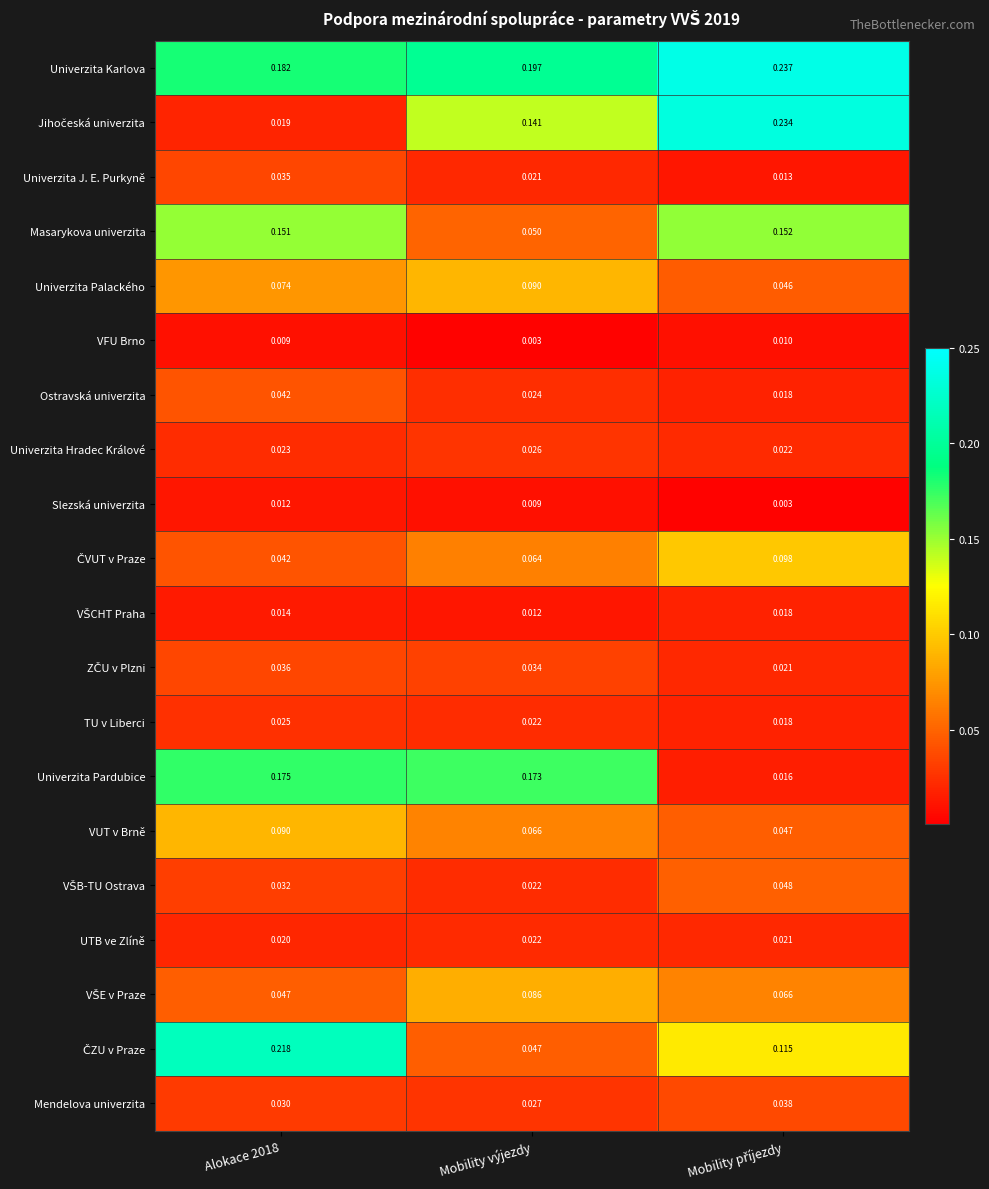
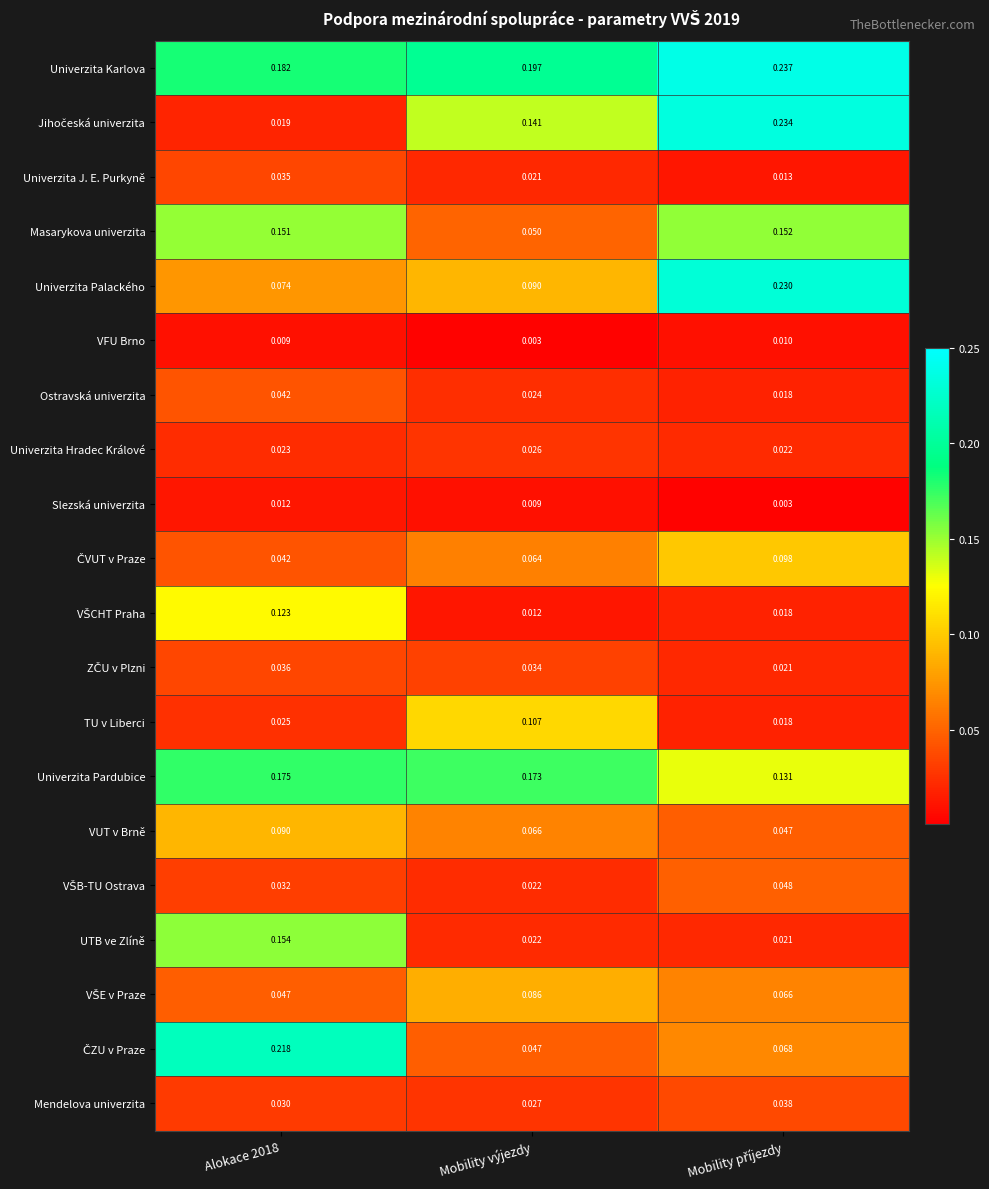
  {
    "Univerzita Karlova": {
      "Alokace 2018": 0.182,
      "Mobility výjezdy": 0.197,
      "Mobility příjezdy": 0.237
    },
    "Jihočeská univerzita": {
      "Alokace 2018": 0.019,
      "Mobility výjezdy": 0.141,
      "Mobility příjezdy": 0.234
    },
    "Univerzita J. E. Purkyně": {
      "Alokace 2018": 0.035,
      "Mobility výjezdy": 0.021,
      "Mobility příjezdy": 0.013
    },
    "Masarykova univerzita": {
      "Alokace 2018": 0.151,
      "Mobility výjezdy": 0.050,
      "Mobility příjezdy": 0.152
    },
    "Univerzita Palackého": {
      "Alokace 2018": 0.074,
      "Mobility výjezdy": 0.090,
-     "Mobility příjezdy": 0.046
+     "Mobility příjezdy": 0.230
    },
    "VFU Brno": {
      "Alokace 2018": 0.009,
      "Mobility výjezdy": 0.003,
      "Mobility příjezdy": 0.010
    },
    "Ostravská univerzita": {
      "Alokace 2018": 0.042,
      "Mobility výjezdy": 0.024,
      "Mobility příjezdy": 0.018
    },
    "Univerzita Hradec Králové": {
      "Alokace 2018": 0.023,
      "Mobility výjezdy": 0.026,
      "Mobility příjezdy": 0.022
    },
    "Slezská univerzita": {
      "Alokace 2018": 0.012,
      "Mobility výjezdy": 0.009,
      "Mobility příjezdy": 0.003
    },
    "ČVUT v Praze": {
      "Alokace 2018": 0.042,
      "Mobility výjezdy": 0.064,
      "Mobility příjezdy": 0.098
    },
    "VŠCHT Praha": {
-     "Alokace 2018": 0.014,
+     "Alokace 2018": 0.123,
      "Mobility výjezdy": 0.012,
      "Mobility příjezdy": 0.018
    },
    "ZČU v Plzni": {
      "Alokace 2018": 0.036,
      "Mobility výjezdy": 0.034,
      "Mobility příjezdy": 0.021
    },
    "TU v Liberci": {
      "Alokace 2018": 0.025,
-     "Mobility výjezdy": 0.022,
+     "Mobility výjezdy": 0.107,
      "Mobility příjezdy": 0.018
    },
    "Univerzita Pardubice": {
      "Alokace 2018": 0.175,
      "Mobility výjezdy": 0.173,
-     "Mobility příjezdy": 0.016
+     "Mobility příjezdy": 0.131
    },
    "VUT v Brně": {
      "Alokace 2018": 0.090,
      "Mobility výjezdy": 0.066,
      "Mobility příjezdy": 0.047
    },
    "VŠB-TU Ostrava": {
      "Alokace 2018": 0.032,
      "Mobility výjezdy": 0.022,
      "Mobility příjezdy": 0.048
    },
    "UTB ve Zlíně": {
-     "Alokace 2018": 0.020,
+     "Alokace 2018": 0.154,
      "Mobility výjezdy": 0.022,
      "Mobility příjezdy": 0.021
    },
    "VŠE v Praze": {
      "Alokace 2018": 0.047,
      "Mobility výjezdy": 0.086,
      "Mobility příjezdy": 0.066
    },
    "ČZU v Praze": {
      "Alokace 2018": 0.218,
      "Mobility výjezdy": 0.047,
-     "Mobility příjezdy": 0.115
+     "Mobility příjezdy": 0.068
    },
    "Mendelova univerzita": {
      "Alokace 2018": 0.030,
      "Mobility výjezdy": 0.027,
      "Mobility příjezdy": 0.038
    }
  }
